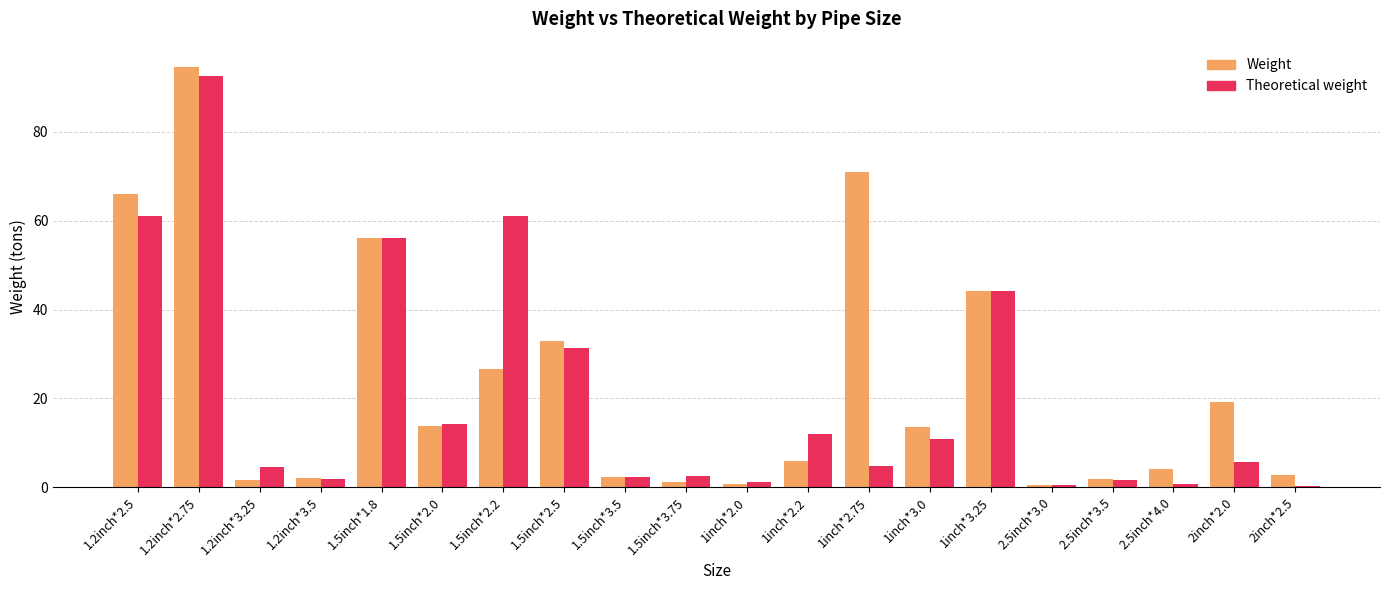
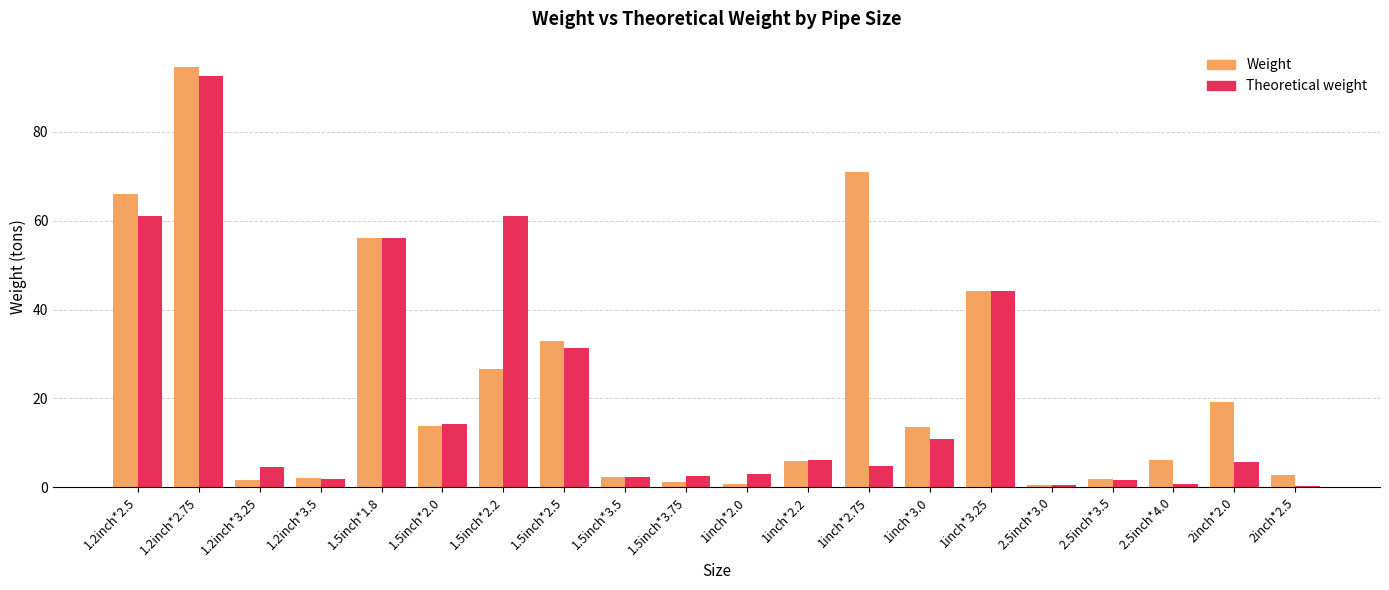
  {
    "Weight": {
      "1.2inch*2.5": 66,
      "1.2inch*2.75": 95,
      "1.2inch*3.25": 2,
      "1.2inch*3.5": 2,
      "1.5inch*1.8": 56,
      "1.5inch*2.0": 14,
      "1.5inch*2.2": 27,
      "1.5inch*2.5": 33,
      "1.5inch*3.5": 2,
      "1.5inch*3.75": 1,
      "1inch*2.0": 1,
      "1inch*2.2": 6,
      "1inch*2.75": 71,
      "1inch*3.0": 14,
      "1inch*3.25": 44,
      "2.5inch*3.5": 2,
-     "2.5inch*4.0": 4,
+     "2.5inch*4.0": 6,
      "2inch*2.0": 19,
      "2inch*2.5": 3
    },
    "Theoretical weight": {
      "1.2inch*2.5": 61,
      "1.2inch*2.75": 93,
      "1.2inch*3.25": 5,
      "1.2inch*3.5": 2,
      "1.5inch*1.8": 56,
      "1.5inch*2.0": 14,
      "1.5inch*2.2": 61,
      "1.5inch*2.5": 31,
      "1.5inch*3.5": 2,
      "1.5inch*3.75": 2,
-     "1inch*2.0": 1,
-     "1inch*2.2": 12,
+     "1inch*2.0": 3,
+     "1inch*2.2": 6,
      "1inch*2.75": 5,
      "1inch*3.0": 11,
      "1inch*3.25": 44,
      "2.5inch*3.5": 2,
      "2.5inch*4.0": 1,
      "2inch*2.0": 6
    }
  }
